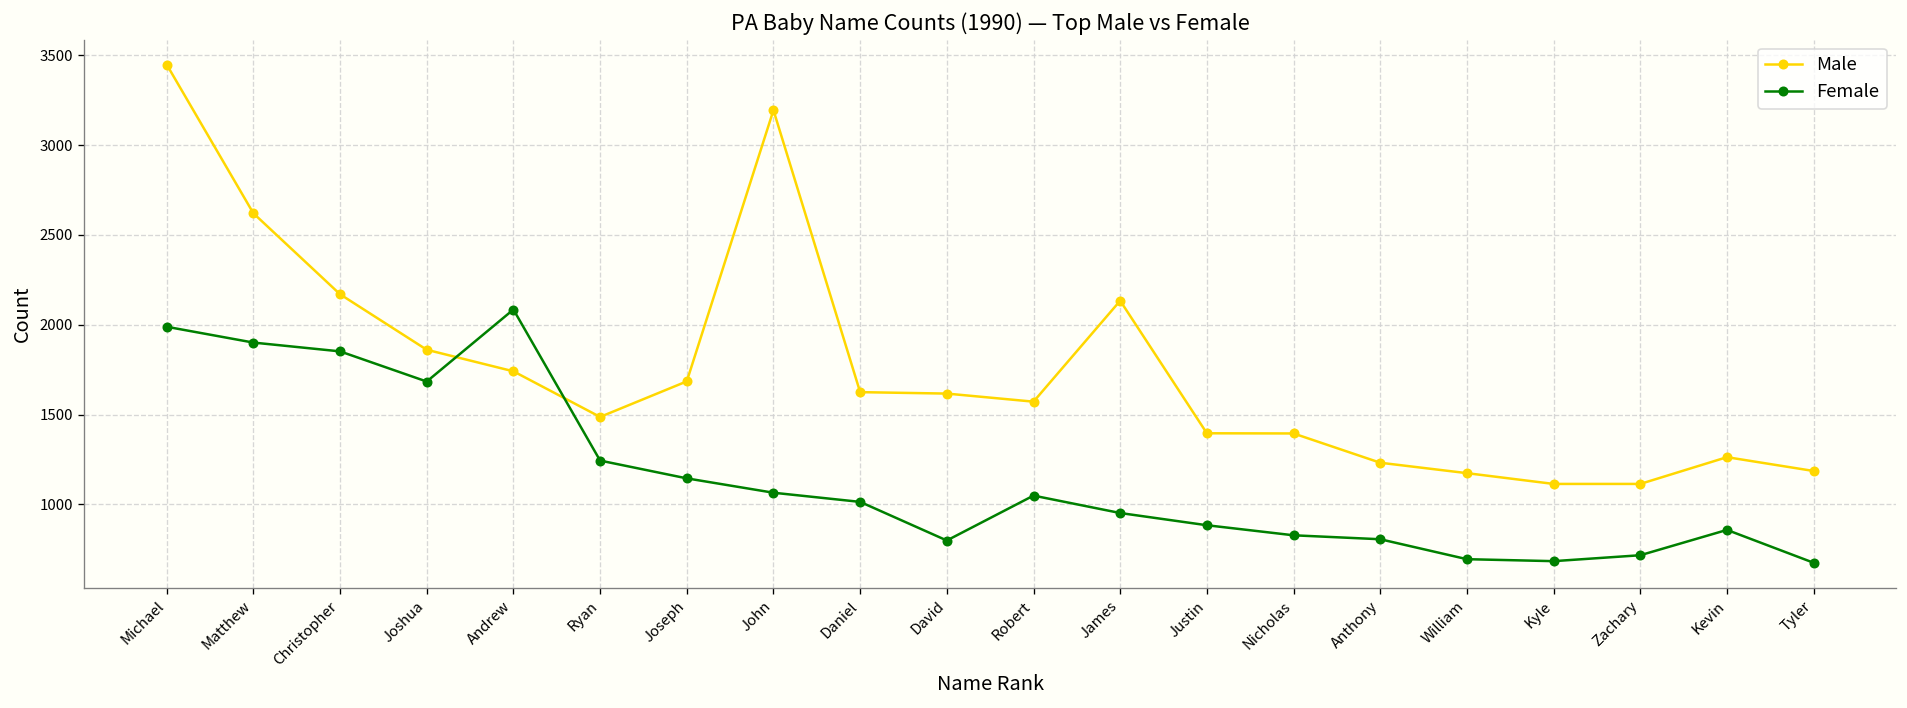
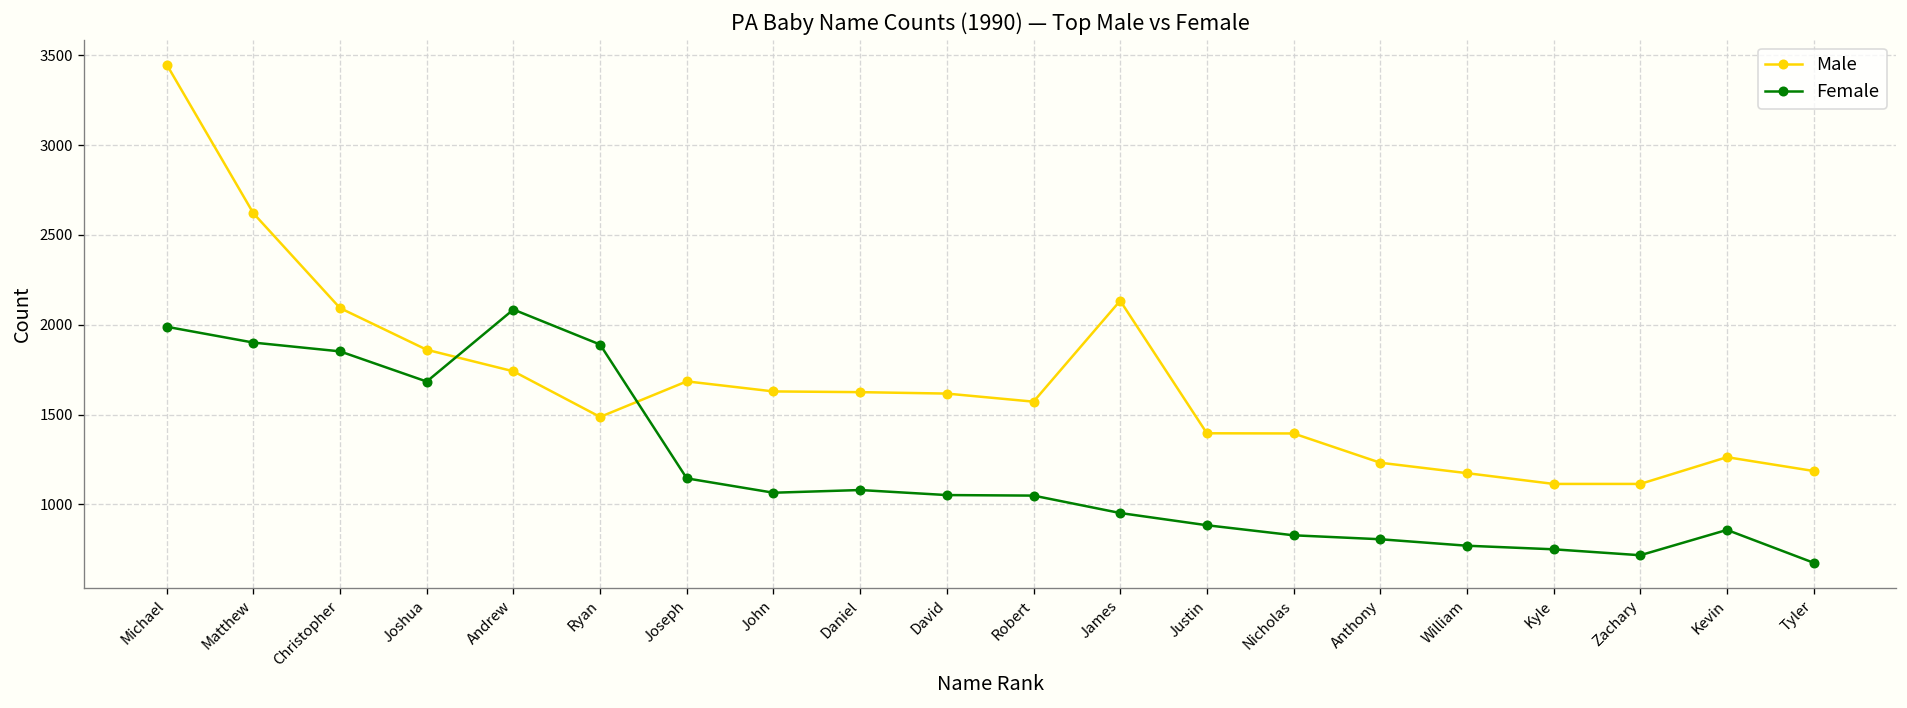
  {
    "Male": {
      "Michael": 3450,
      "Matthew": 2620,
-     "Christopher": 2170,
+     "Christopher": 2090,
      "Joshua": 1860,
      "Andrew": 1740,
      "Ryan": 1490,
      "Joseph": 1690,
-     "John": 3200,
+     "John": 1630,
      "Daniel": 1630,
      "David": 1620,
      "Robert": 1570,
      "James": 2130,
      "Justin": 1400,
      "Nicholas": 1400,
      "Anthony": 1230,
      "William": 1170,
      "Kyle": 1110,
      "Zachary": 1110,
      "Kevin": 1260,
      "Tyler": 1190
    },
    "Female": {
      "Michael": 1990,
      "Matthew": 1900,
      "Christopher": 1850,
      "Joshua": 1680,
      "Andrew": 2090,
-     "Ryan": 1240,
+     "Ryan": 1890,
      "Joseph": 1150,
      "John": 1070,
-     "Daniel": 1010,
-     "David": 800,
+     "Daniel": 1080,
+     "David": 1050,
      "Robert": 1050,
      "James": 950,
      "Justin": 880,
      "Nicholas": 830,
      "Anthony": 810,
-     "William": 700,
-     "Kyle": 680,
+     "William": 770,
+     "Kyle": 750,
      "Zachary": 720,
      "Kevin": 860,
      "Tyler": 680
    }
  }
